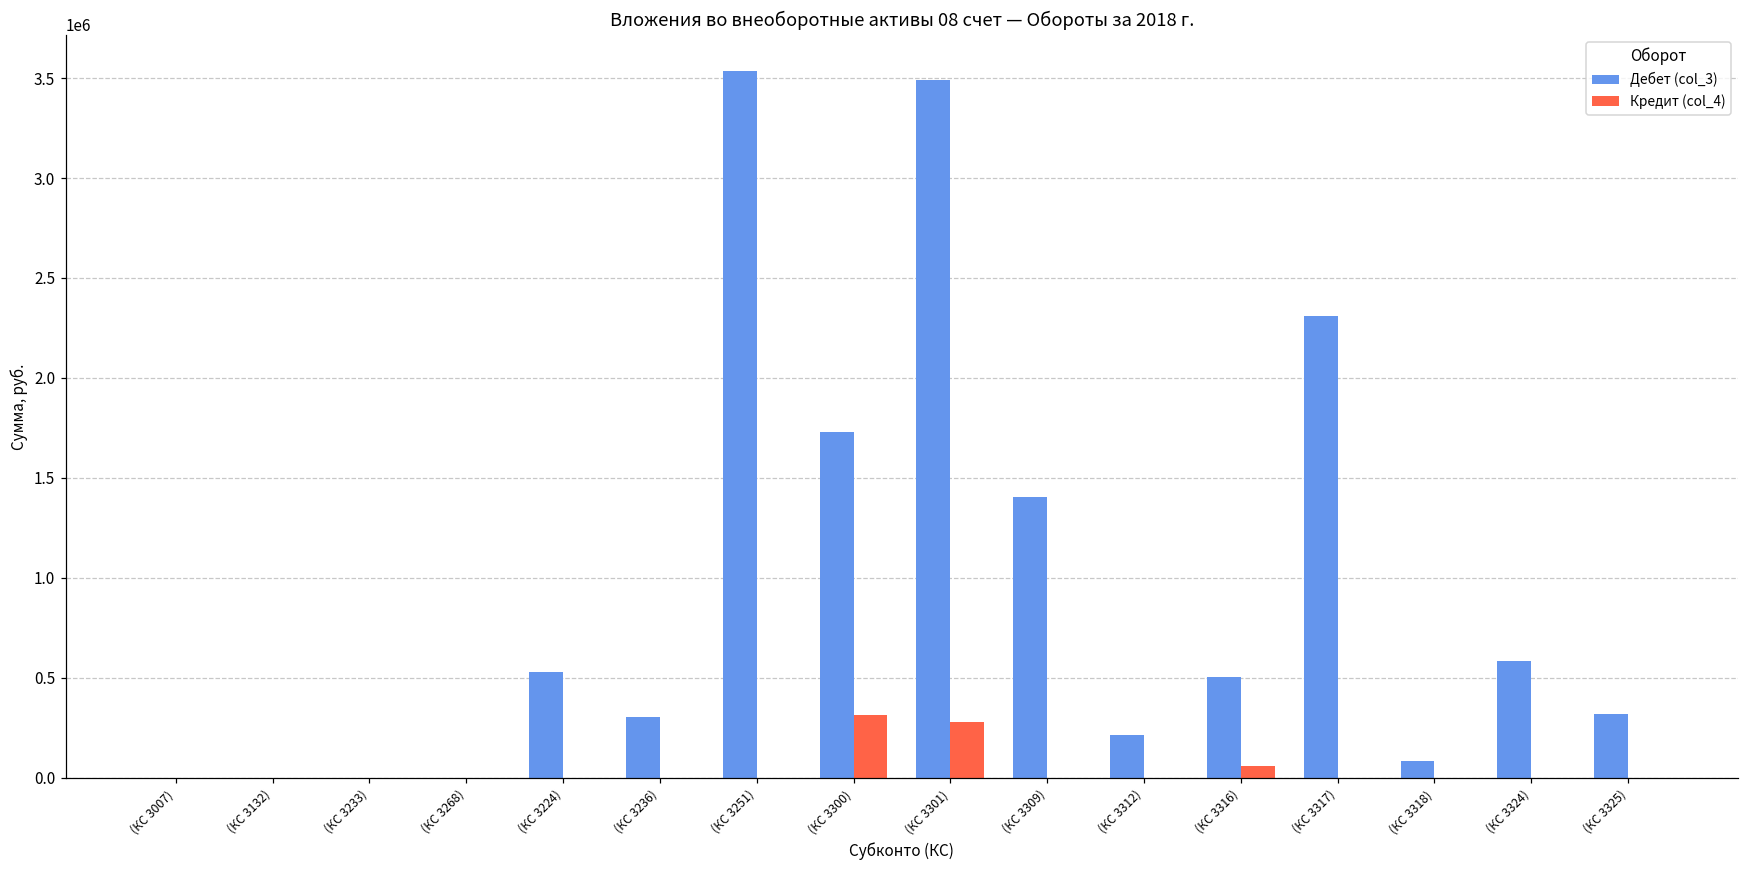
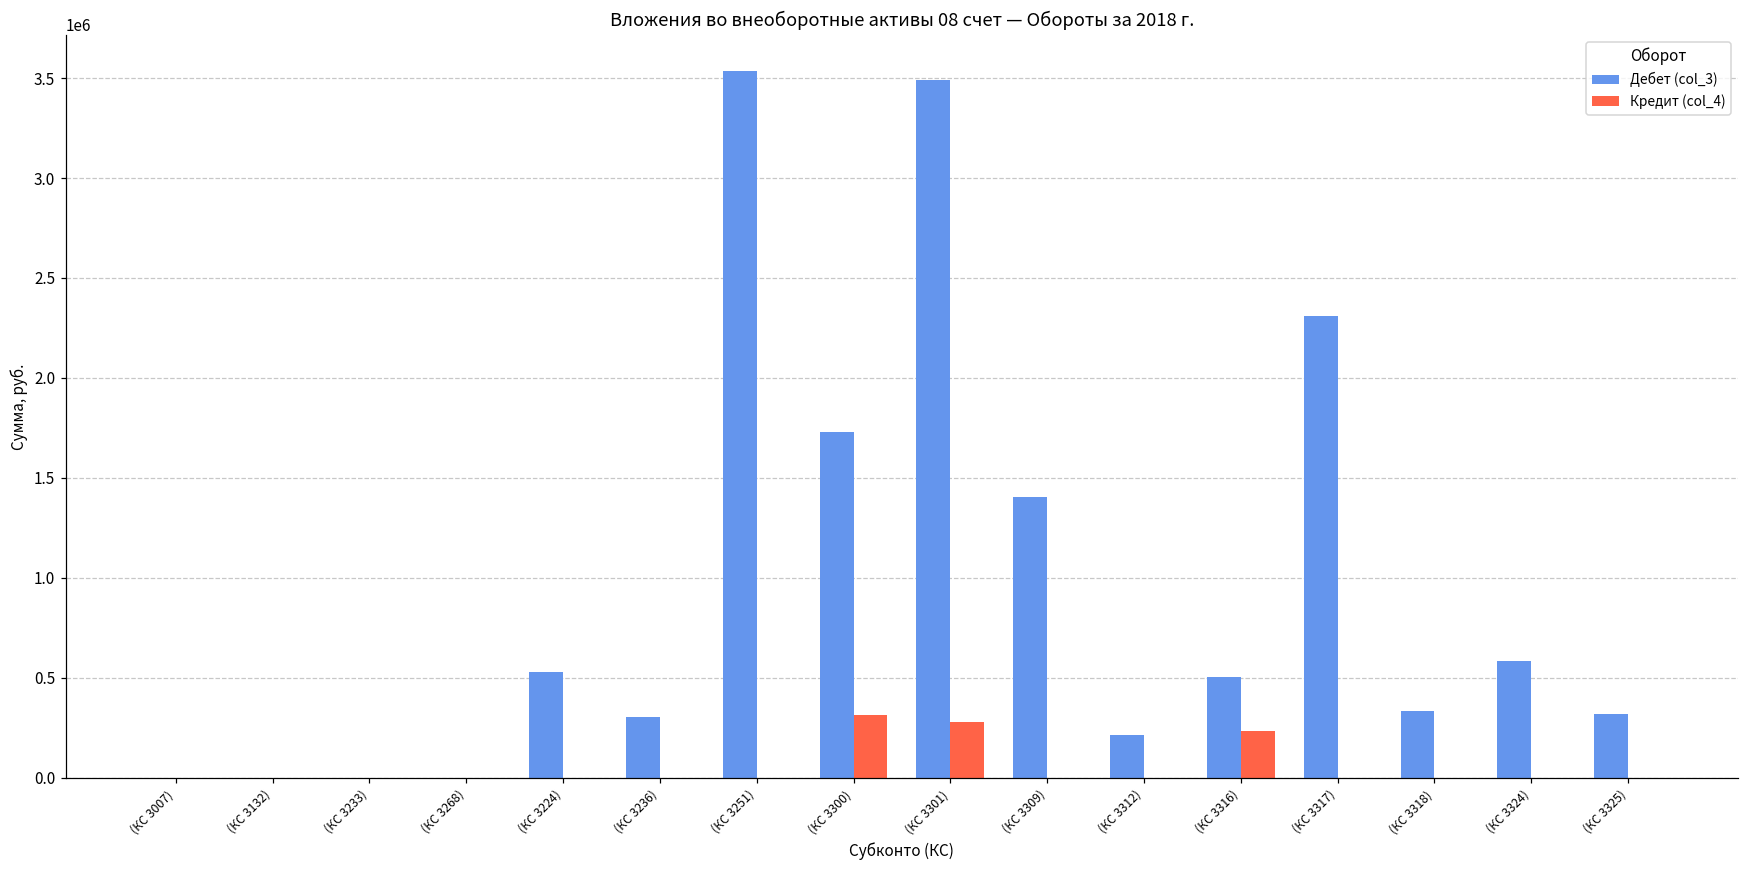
  {
    "Дебет (col_3)": {
      "(КС 3007)": 0,
      "(КС 3132)": 0,
      "(КС 3233)": 0,
      "(КС 3268)": 0,
      "(КС 3224)": 530000,
      "(КС 3236)": 310000,
      "(КС 3251)": 3540000,
      "(КС 3300)": 1730000,
      "(КС 3301)": 3490000,
      "(КС 3309)": 1400000,
      "(КС 3312)": 220000,
      "(КС 3316)": 500000,
      "(КС 3317)": 2310000,
-     "(КС 3318)": 80000,
+     "(КС 3318)": 330000,
      "(КС 3324)": 580000,
      "(КС 3325)": 320000
    },
    "Кредит (col_4)": {
      "(КС 3007)": 0,
      "(КС 3132)": 0,
      "(КС 3233)": 0,
      "(КС 3268)": 0,
      "(КС 3224)": 0,
      "(КС 3236)": 0,
      "(КС 3251)": 0,
      "(КС 3300)": 310000,
      "(КС 3301)": 280000,
      "(КС 3309)": 0,
      "(КС 3312)": 0,
-     "(КС 3316)": 60000,
+     "(КС 3316)": 230000,
      "(КС 3317)": 0,
      "(КС 3318)": 0,
      "(КС 3324)": 0,
      "(КС 3325)": 0
    }
  }
